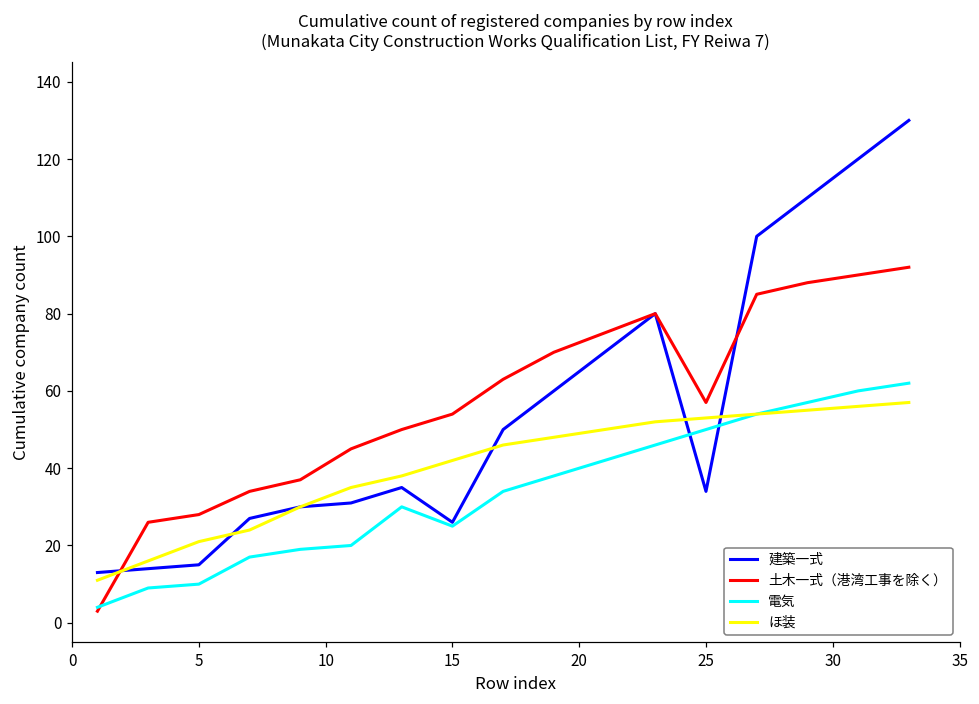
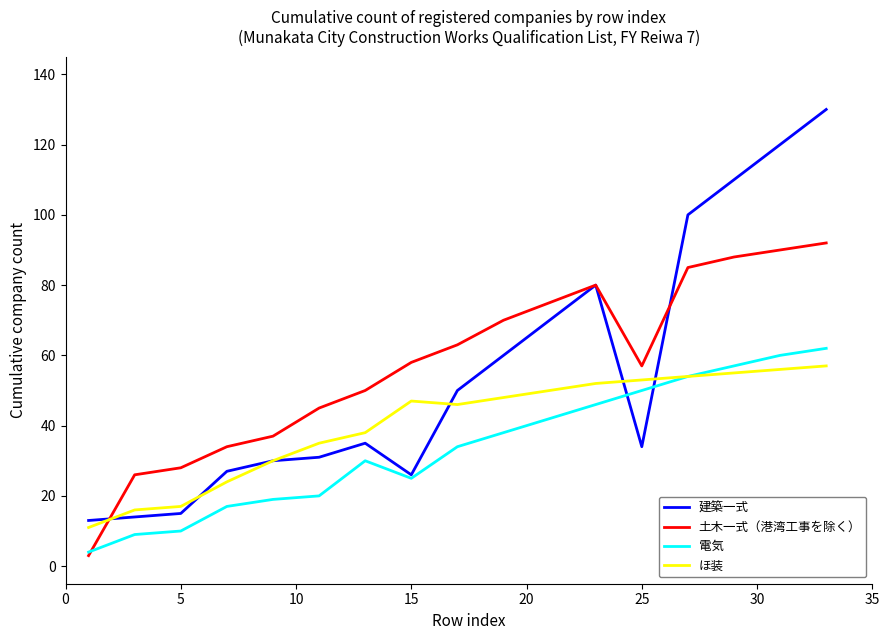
  {
    "建築一式": {
      "5": 15,
      "15": 26,
      "25": 34
    },
    "土木一式（港湾工事を除く）": {
      "5": 28,
-     "15": 54,
+     "15": 58,
      "25": 57
    },
    "電気": {
      "5": 10,
      "15": 25,
      "25": 50
    },
    "ほ装": {
-     "5": 21,
-     "15": 42,
+     "5": 17,
+     "15": 47,
      "25": 53
    }
  }
